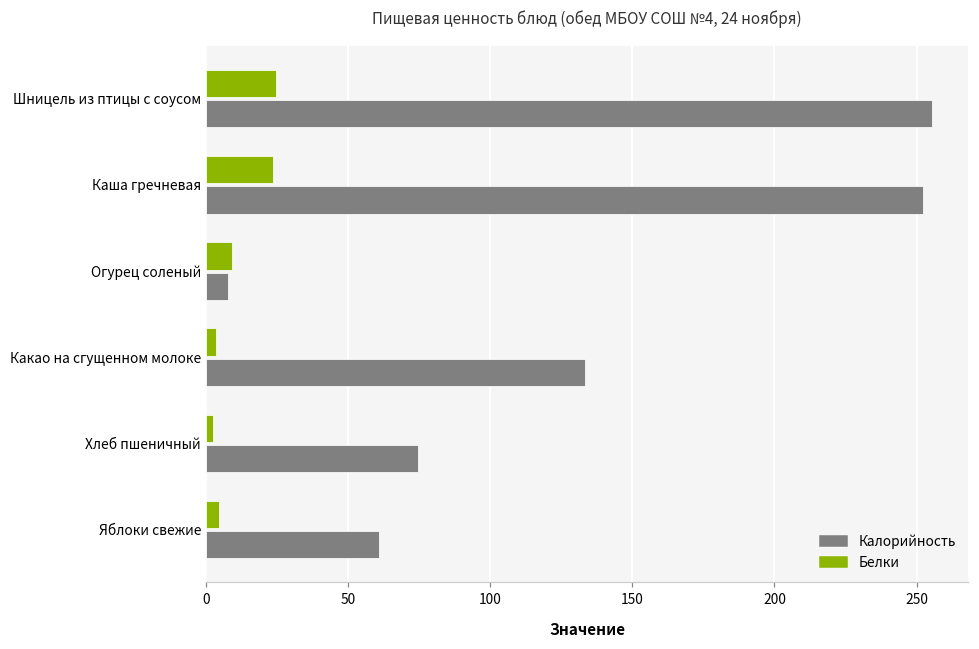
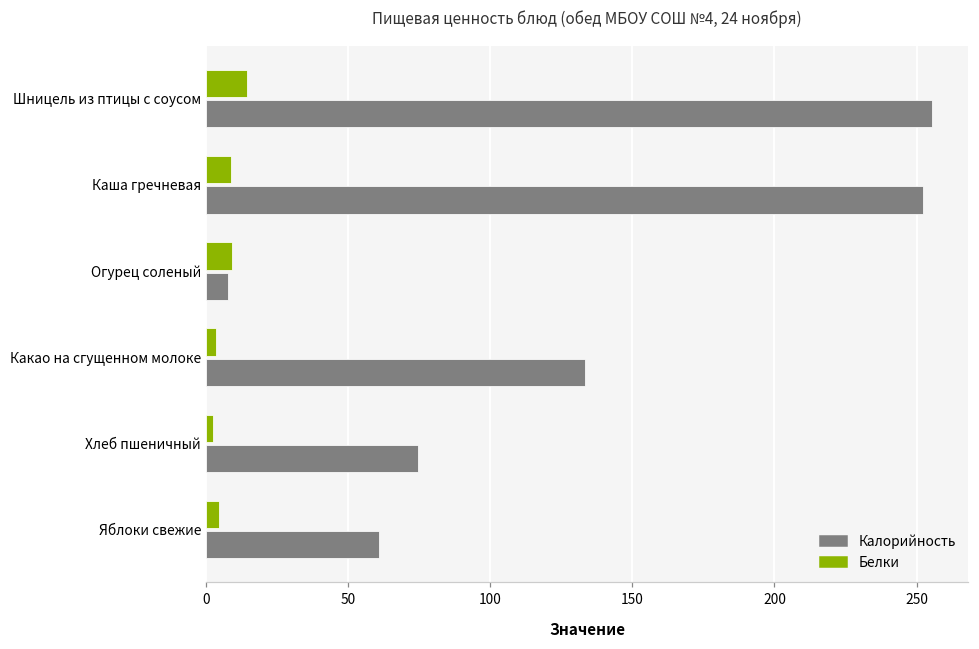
  {
    "Калорийность": {
      "Шницель из птицы с соусом": 255,
      "Каша гречневая": 252,
      "Огурец соленый": 7,
      "Какао на сгущенном молоке": 133,
      "Хлеб пшеничный": 74,
      "Яблоки свежие": 61
    },
    "Белки": {
-     "Шницель из птицы с соусом": 25,
-     "Каша гречневая": 23,
+     "Шницель из птицы с соусом": 14,
+     "Каша гречневая": 9,
      "Огурец соленый": 9,
      "Какао на сгущенном молоке": 3,
      "Хлеб пшеничный": 2,
      "Яблоки свежие": 4
    }
  }
